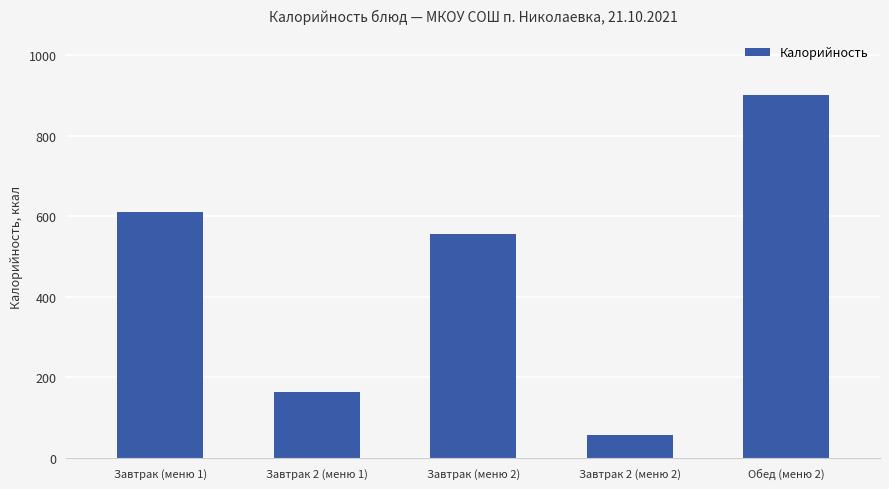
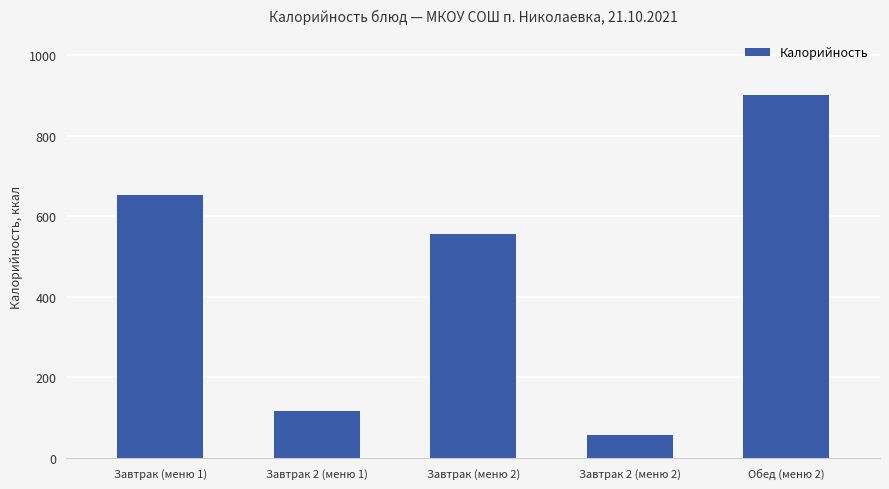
  {
-   "Завтрак (меню 1)": 610,
-   "Завтрак 2 (меню 1)": 160,
+   "Завтрак (меню 1)": 650,
+   "Завтрак 2 (меню 1)": 120,
    "Завтрак (меню 2)": 550,
    "Завтрак 2 (меню 2)": 60,
    "Обед (меню 2)": 900
  }
